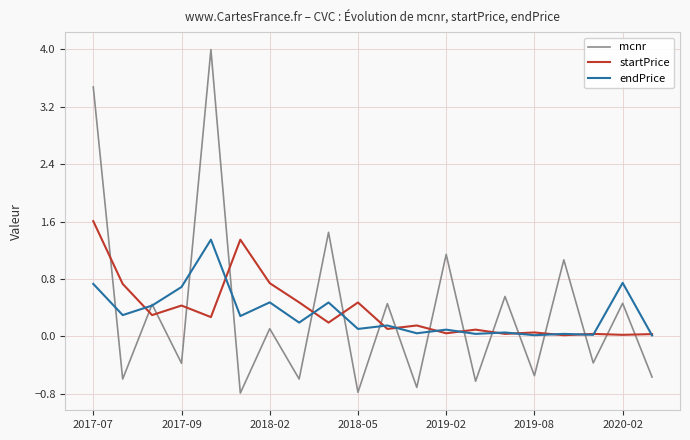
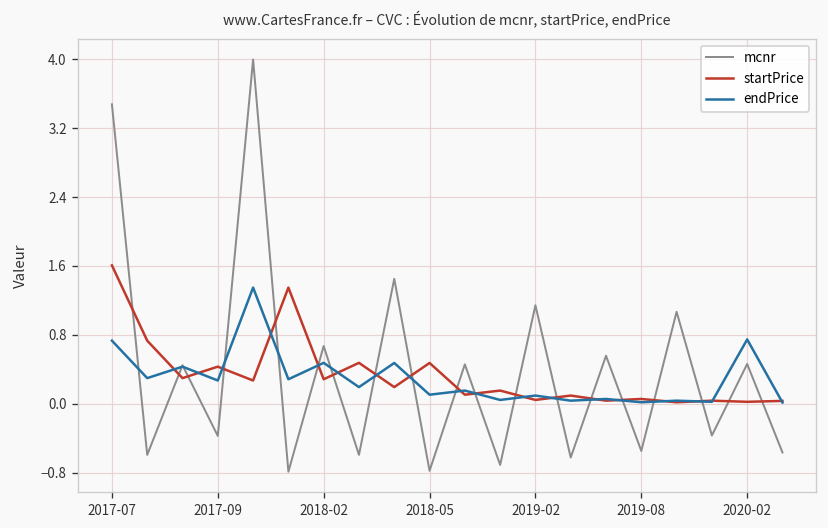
  {
    "mcnr": {
      "2017-07": 3.5,
      "2017-09": -0.4,
-     "2018-02": 0.1,
+     "2018-02": 0.7,
      "2018-05": -0.8,
      "2019-02": 1.1,
      "2019-08": -0.5,
      "2020-02": 0.5
    },
    "startPrice": {
      "2017-07": 1.6,
      "2017-09": 0.4,
-     "2018-02": 0.7,
+     "2018-02": 0.3,
      "2018-05": 0.5,
      "2019-02": 0.0,
      "2019-08": 0.1,
      "2020-02": 0.0
    },
    "endPrice": {
      "2017-07": 0.7,
-     "2017-09": 0.7,
+     "2017-09": 0.3,
      "2018-02": 0.5,
      "2018-05": 0.1,
      "2019-02": 0.1,
      "2019-08": 0.0,
      "2020-02": 0.7
    }
  }
